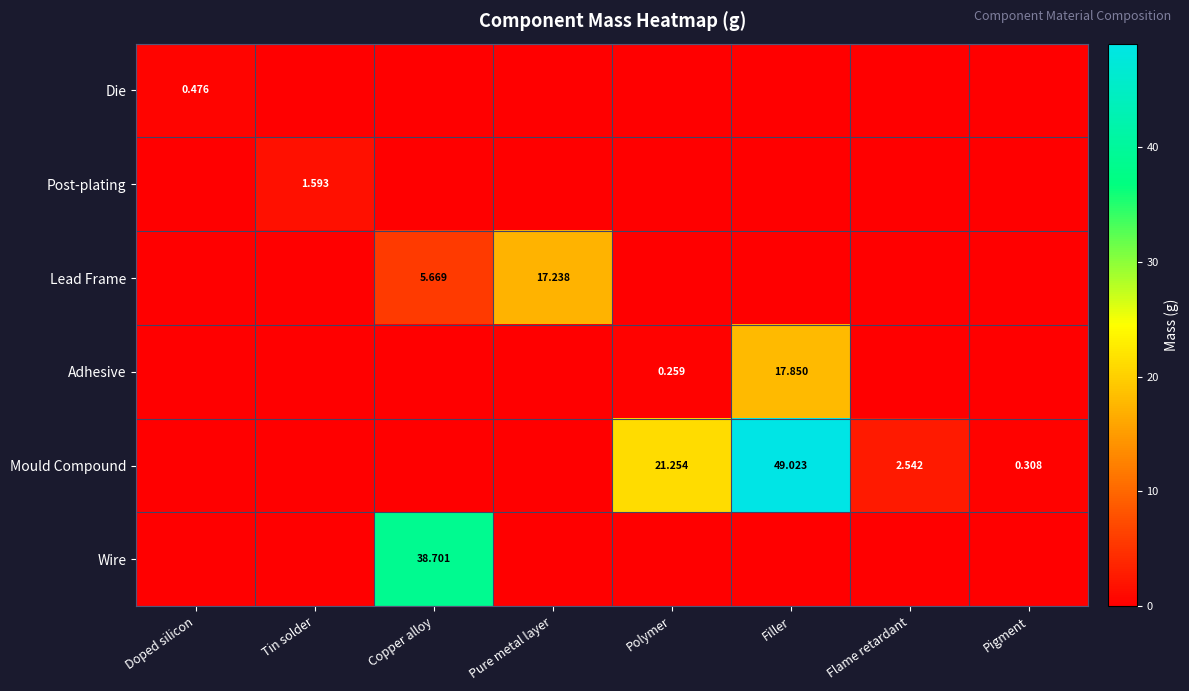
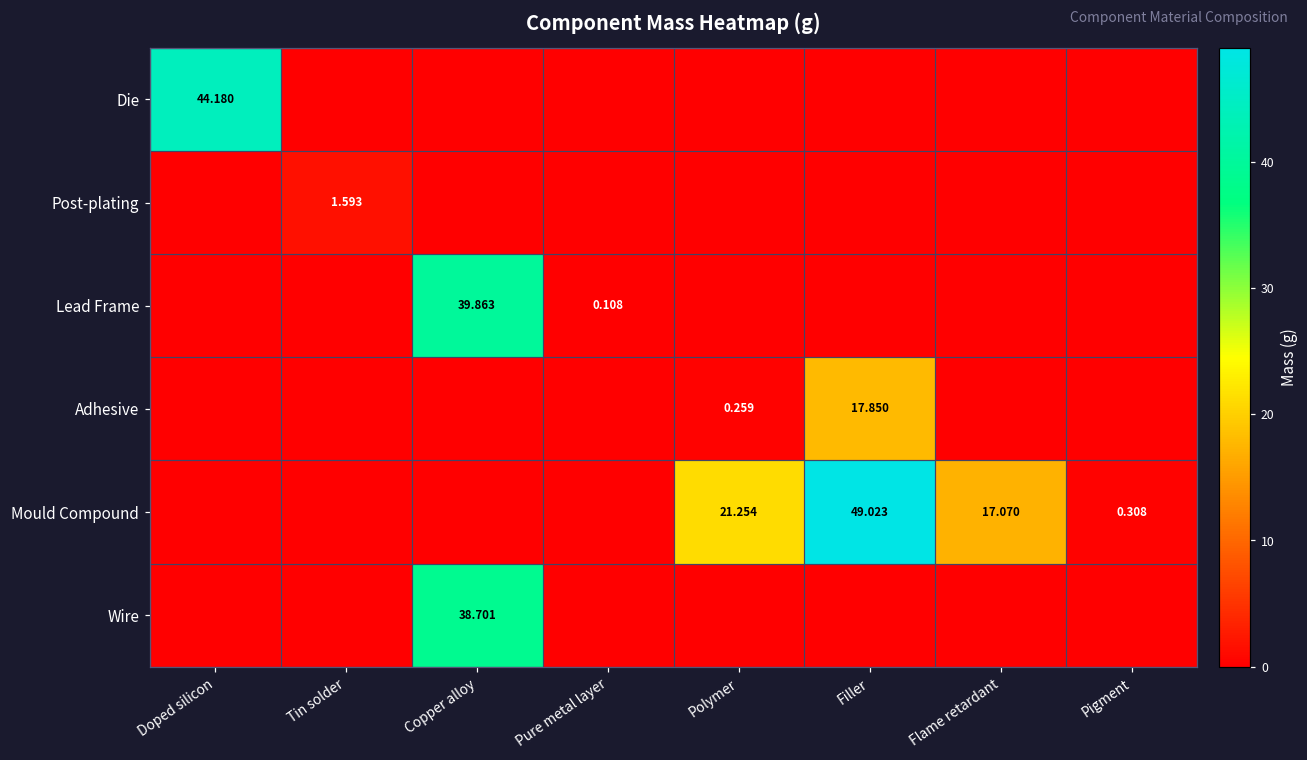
  {
    "Die": {
-     "Doped silicon": 0.476
+     "Doped silicon": 44.180
    },
    "Post-plating": {
      "Tin solder": 1.593
    },
    "Lead Frame": {
-     "Copper alloy": 5.669,
-     "Pure metal layer": 17.238
+     "Copper alloy": 39.863,
+     "Pure metal layer": 0.108
    },
    "Adhesive": {
      "Polymer": 0.259,
      "Filler": 17.850
    },
    "Mould Compound": {
      "Polymer": 21.254,
      "Filler": 49.023,
-     "Flame retardant": 2.542,
+     "Flame retardant": 17.070,
      "Pigment": 0.308
    },
    "Wire": {
      "Copper alloy": 38.701
    }
  }
